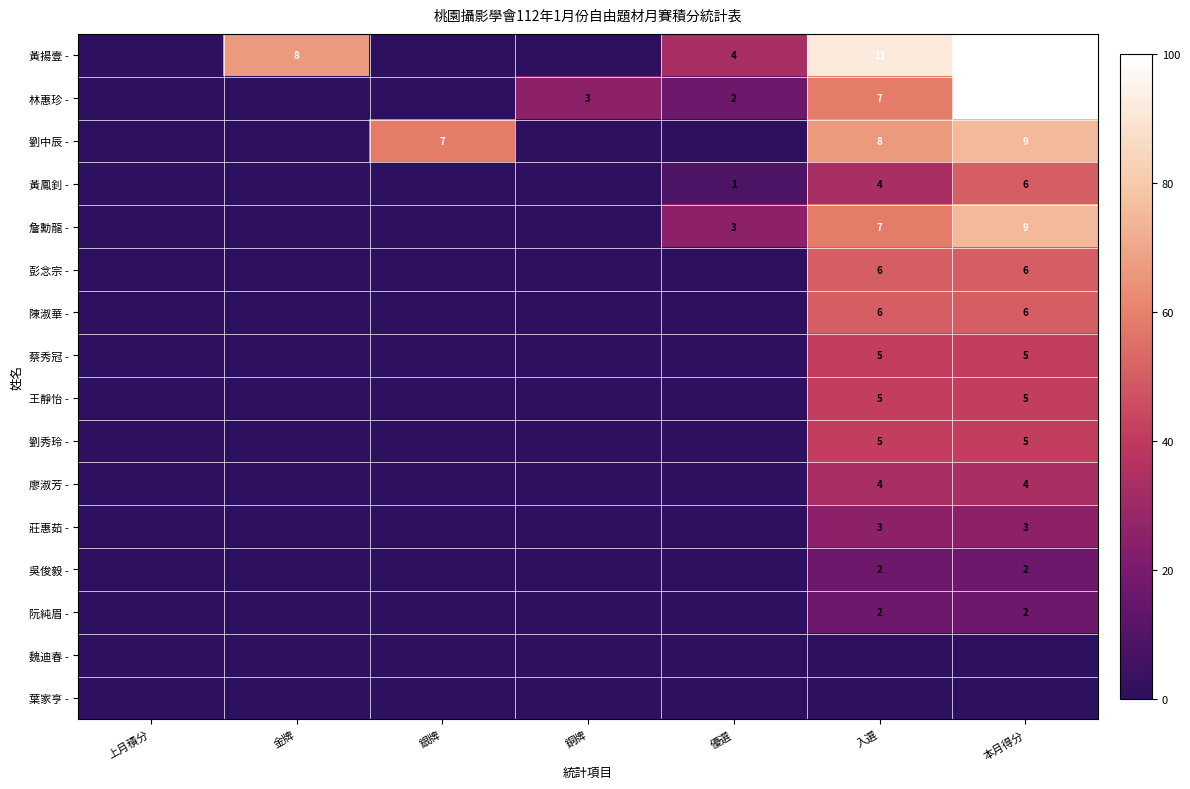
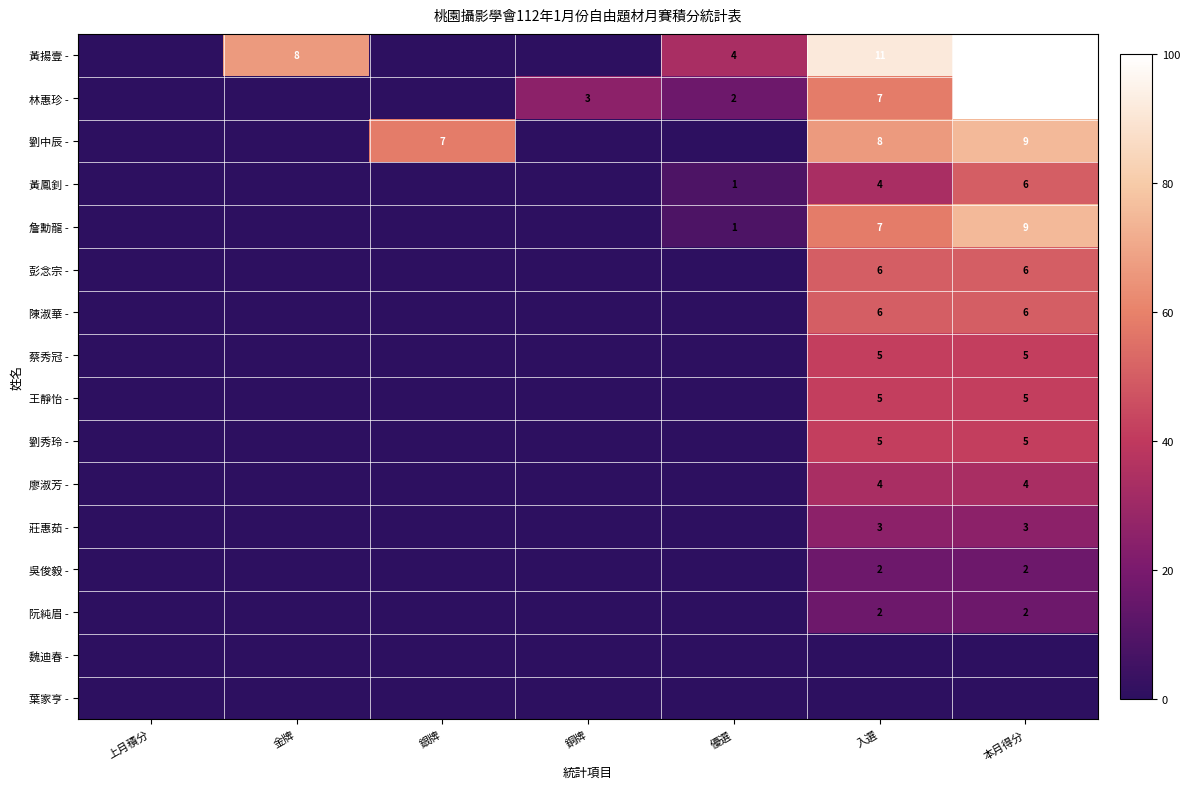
  {
    "黃揚壹 -": {
      "金牌": 8,
      "優選": 4
    },
    "林惠珍 -": {
      "銅牌": 3,
      "優選": 2,
      "入選": 7
    },
    "劉中辰 -": {
      "銀牌": 7,
      "入選": 8,
      "本月得分": 9
    },
    "黃鳳釗 -": {
      "優選": 1,
      "入選": 4,
      "本月得分": 6
    },
    "詹勳龍 -": {
-     "優選": 3,
+     "優選": 1,
      "入選": 7,
      "本月得分": 9
    },
    "彭念宗 -": {
      "入選": 6,
      "本月得分": 6
    },
    "陳淑華 -": {
      "入選": 6,
      "本月得分": 6
    },
    "蔡秀冠 -": {
      "入選": 5,
      "本月得分": 5
    },
    "王靜怡 -": {
      "入選": 5,
      "本月得分": 5
    },
    "劉秀玲 -": {
      "入選": 5,
      "本月得分": 5
    },
    "廖淑芳 -": {
      "入選": 4,
      "本月得分": 4
    },
    "莊惠茹 -": {
      "入選": 3,
      "本月得分": 3
    },
    "吳俊毅 -": {
      "入選": 2,
      "本月得分": 2
    },
    "阮純眉 -": {
      "入選": 2,
      "本月得分": 2
    }
  }
